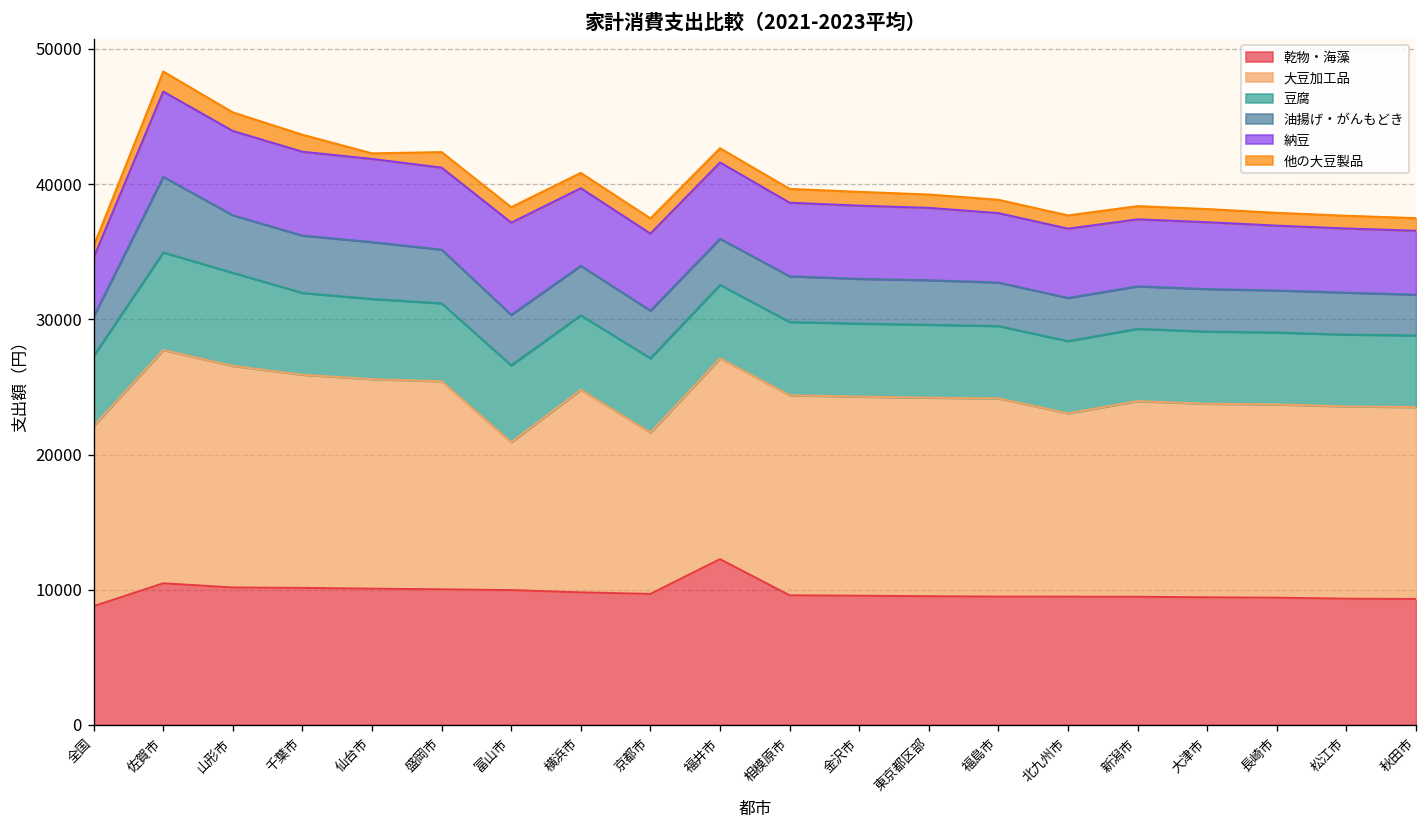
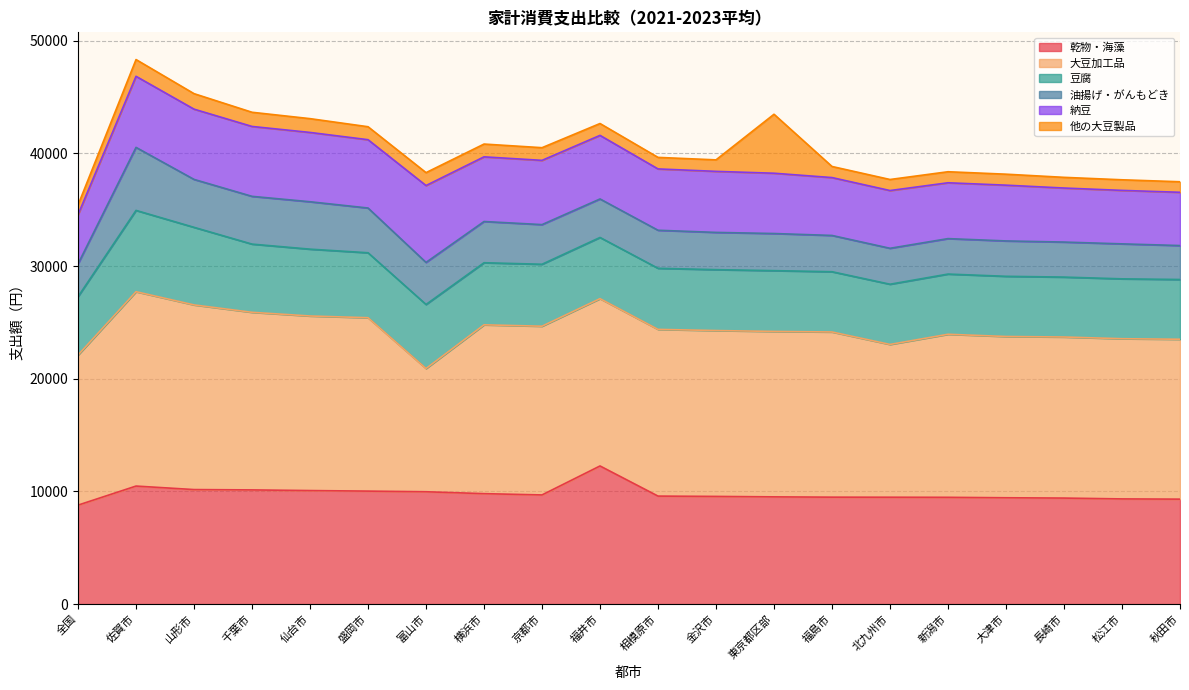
  {
    "乾物・海藻": {
      "全国": 8800,
      "佐賀市": 10500,
      "山形市": 10200,
      "千葉市": 10100,
      "仙台市": 10100,
      "盛岡市": 10000,
      "富山市": 10000,
      "横浜市": 9800,
      "京都市": 9700,
      "福井市": 12300,
      "相模原市": 9600,
      "金沢市": 9600,
      "東京都区部": 9500,
      "福島市": 9500,
      "北九州市": 9500,
      "新潟市": 9500,
      "大津市": 9400,
      "長崎市": 9400,
      "松江市": 9300,
      "秋田市": 9300
    },
    "大豆加工品": {
      "全国": 13300,
      "佐賀市": 17300,
      "山形市": 16400,
      "千葉市": 15800,
      "仙台市": 15500,
      "盛岡市": 15400,
      "富山市": 10900,
      "横浜市": 15000,
-     "京都市": 11900,
+     "京都市": 15000,
      "福井市": 14800,
      "相模原市": 14800,
      "金沢市": 14700,
      "東京都区部": 14700,
      "福島市": 14700,
      "北九州市": 13600,
      "新潟市": 14500,
      "大津市": 14300,
      "長崎市": 14300,
      "松江市": 14200,
      "秋田市": 14200
    },
    "納豆": {
      "全国": 4400,
      "佐賀市": 6300,
      "山形市": 6200,
      "千葉市": 6200,
      "仙台市": 6200,
      "盛岡市": 6100,
      "富山市": 6800,
      "横浜市": 5700,
      "京都市": 5700,
      "福井市": 5600,
      "相模原市": 5400,
      "金沢市": 5400,
      "東京都区部": 5400,
      "福島市": 5100,
      "北九州市": 5100,
      "新潟市": 5000,
      "大津市": 5000,
      "長崎市": 4800,
      "松江市": 4700,
      "秋田市": 4700
    },
    "他の大豆製品": {
      "全国": 900,
      "佐賀市": 1500,
      "山形市": 1400,
      "千葉市": 1300,
-     "仙台市": 400,
+     "仙台市": 1200,
      "盛岡市": 1200,
      "富山市": 1100,
      "横浜市": 1100,
      "京都市": 1100,
      "福井市": 1100,
      "相模原市": 1000,
      "金沢市": 1000,
-     "東京都区部": 1000,
+     "東京都区部": 5200,
      "福島市": 1000,
      "北九州市": 1000,
      "新潟市": 1000,
      "大津市": 1000,
      "長崎市": 900,
      "松江市": 900,
      "秋田市": 900
    }
  }
